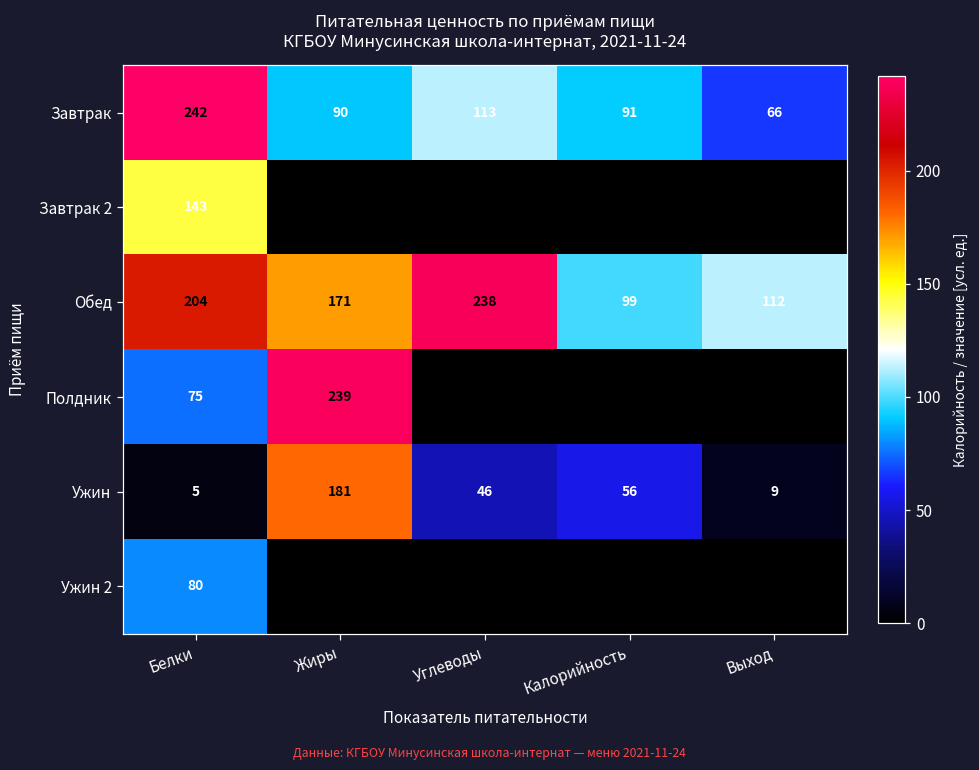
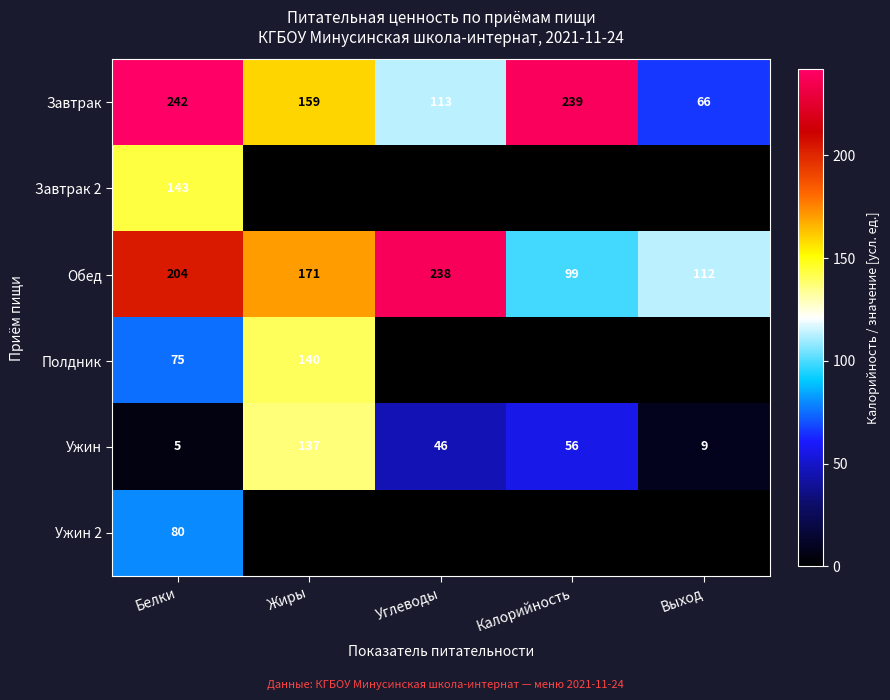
  {
    "Завтрак": {
      "Белки": 242,
-     "Жиры": 90,
+     "Жиры": 159,
      "Углеводы": 113,
-     "Калорийность": 91,
+     "Калорийность": 239,
      "Выход": 66
    },
    "Завтрак 2": {
      "Белки": 143
    },
    "Обед": {
      "Белки": 204,
      "Жиры": 171,
      "Углеводы": 238,
      "Калорийность": 99,
      "Выход": 112
    },
    "Полдник": {
      "Белки": 75,
-     "Жиры": 239
+     "Жиры": 140
    },
    "Ужин": {
      "Белки": 5,
-     "Жиры": 181,
+     "Жиры": 137,
      "Углеводы": 46,
      "Калорийность": 56,
      "Выход": 9
    },
    "Ужин 2": {
      "Белки": 80
    }
  }
